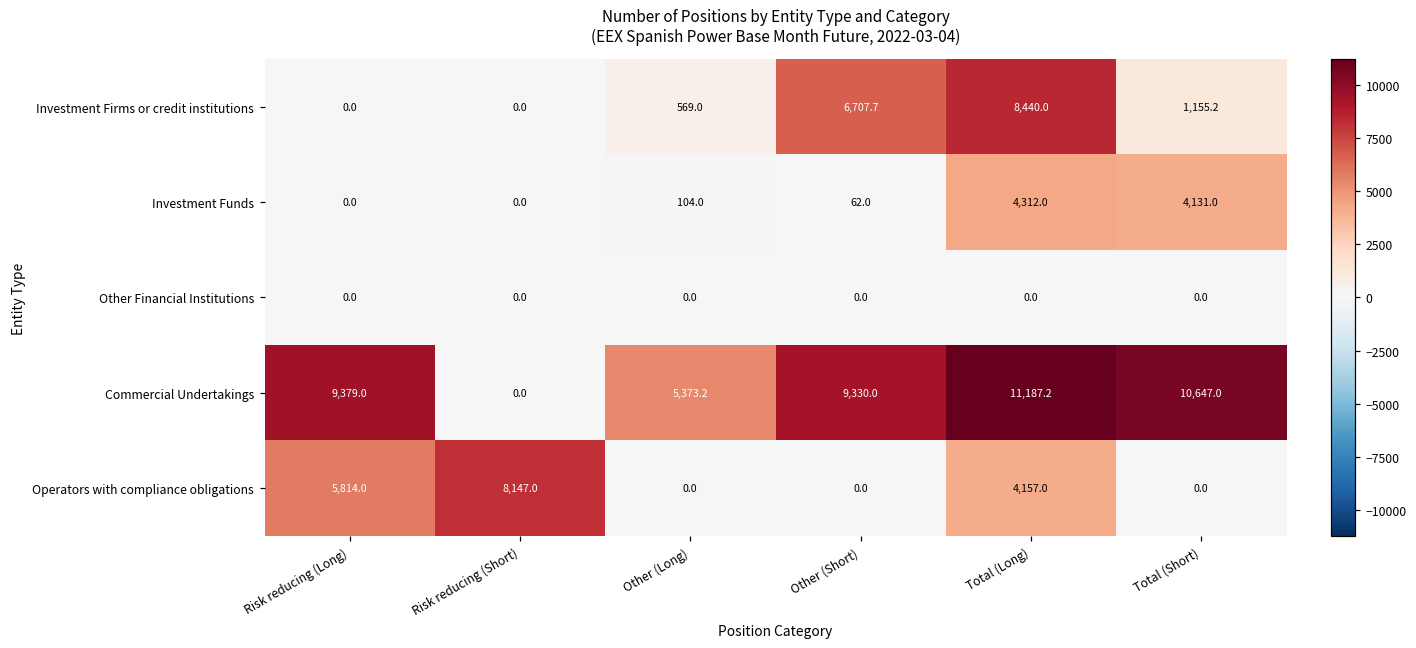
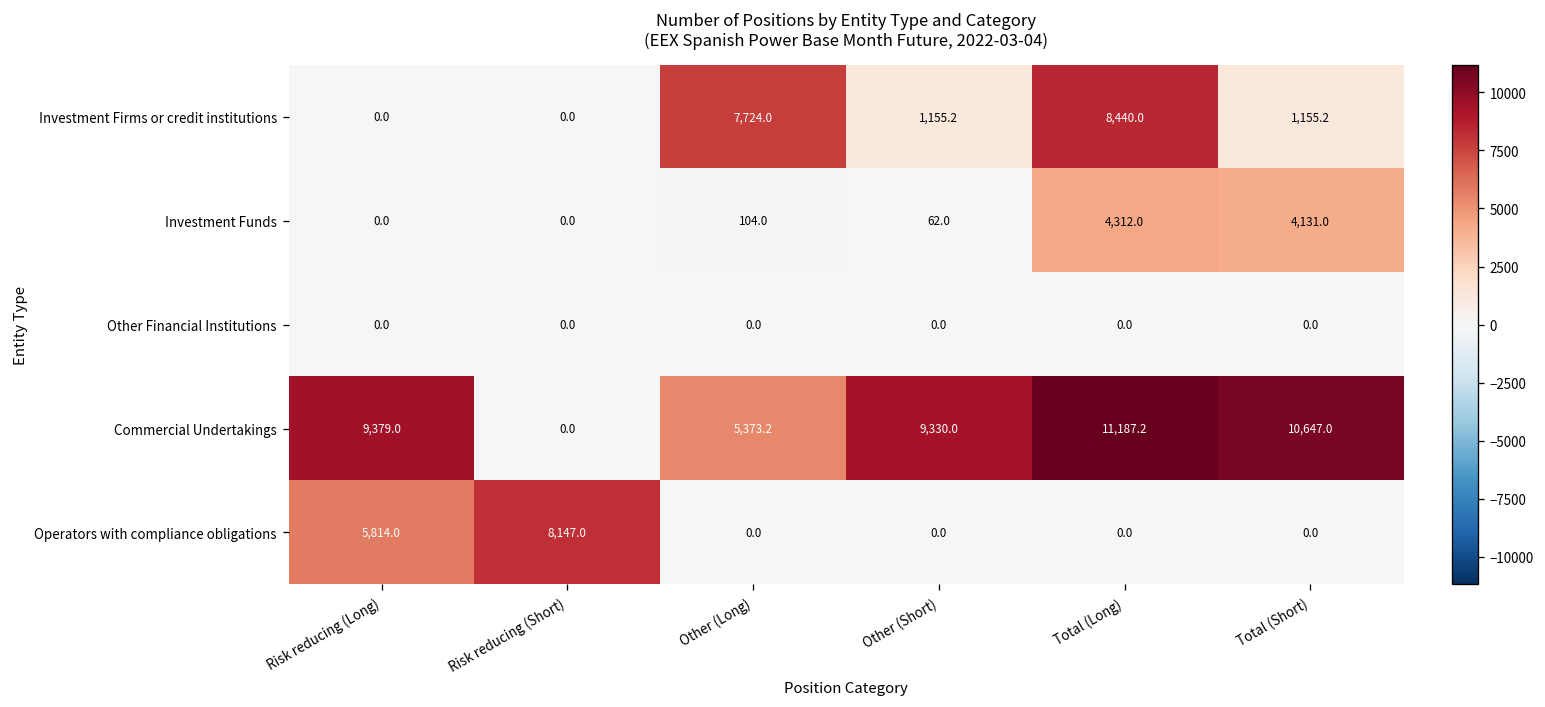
  {
    "Investment Firms or credit institutions": {
      "Risk reducing (Long)": "0.0",
      "Risk reducing (Short)": "0.0",
-     "Other (Long)": "569.0",
-     "Other (Short)": "6,707.7",
+     "Other (Long)": "7,724.0",
+     "Other (Short)": "1,155.2",
      "Total (Long)": "8,440.0",
      "Total (Short)": "1,155.2"
    },
    "Investment Funds": {
      "Risk reducing (Long)": "0.0",
      "Risk reducing (Short)": "0.0",
      "Other (Long)": "104.0",
      "Other (Short)": "62.0",
      "Total (Long)": "4,312.0",
      "Total (Short)": "4,131.0"
    },
    "Other Financial Institutions": {
      "Risk reducing (Long)": "0.0",
      "Risk reducing (Short)": "0.0",
      "Other (Long)": "0.0",
      "Other (Short)": "0.0",
      "Total (Long)": "0.0",
      "Total (Short)": "0.0"
    },
    "Commercial Undertakings": {
      "Risk reducing (Long)": "9,379.0",
      "Risk reducing (Short)": "0.0",
      "Other (Long)": "5,373.2",
      "Other (Short)": "9,330.0",
      "Total (Long)": "11,187.2",
      "Total (Short)": "10,647.0"
    },
    "Operators with compliance obligations": {
      "Risk reducing (Long)": "5,814.0",
      "Risk reducing (Short)": "8,147.0",
      "Other (Long)": "0.0",
      "Other (Short)": "0.0",
-     "Total (Long)": "4,157.0",
+     "Total (Long)": "0.0",
      "Total (Short)": "0.0"
    }
  }
